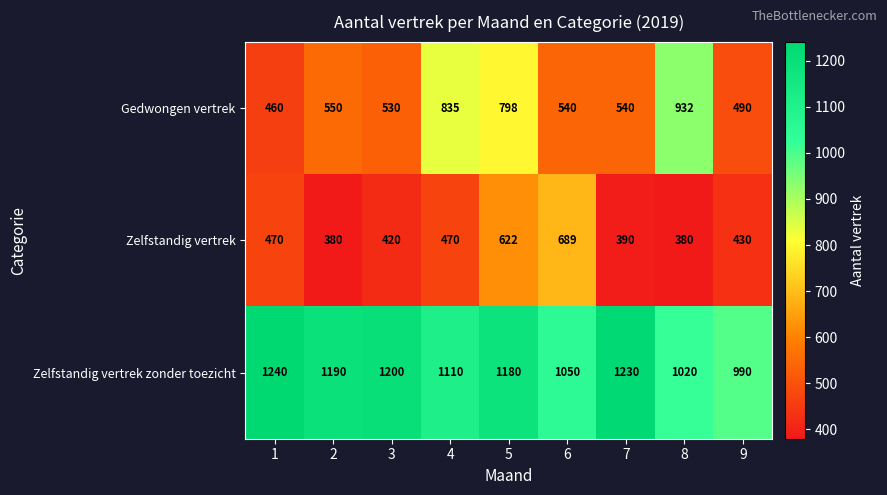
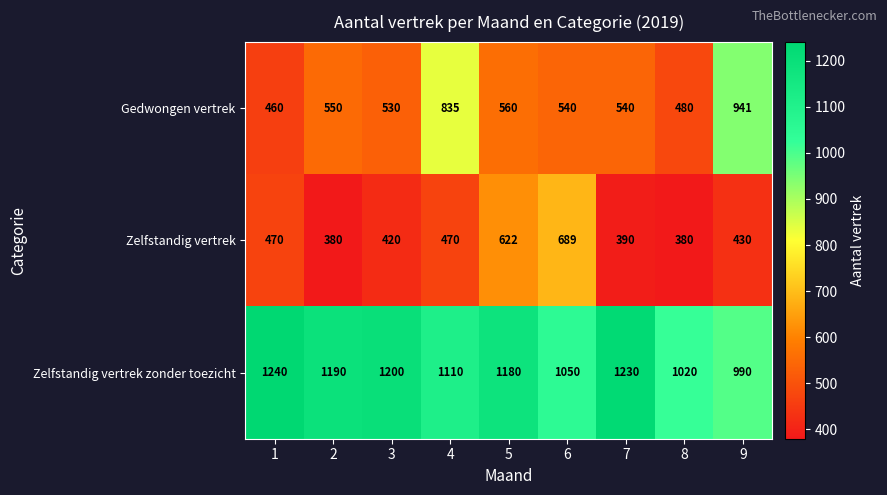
  {
    "Gedwongen vertrek": {
      "1": 460,
      "2": 550,
      "3": 530,
      "4": 835,
-     "5": 798,
+     "5": 560,
      "6": 540,
      "7": 540,
-     "8": 932,
-     "9": 490
+     "8": 480,
+     "9": 941
    },
    "Zelfstandig vertrek": {
      "1": 470,
      "2": 380,
      "3": 420,
      "4": 470,
      "5": 622,
      "6": 689,
      "7": 390,
      "8": 380,
      "9": 430
    },
    "Zelfstandig vertrek zonder toezicht": {
      "1": 1240,
      "2": 1190,
      "3": 1200,
      "4": 1110,
      "5": 1180,
      "6": 1050,
      "7": 1230,
      "8": 1020,
      "9": 990
    }
  }
